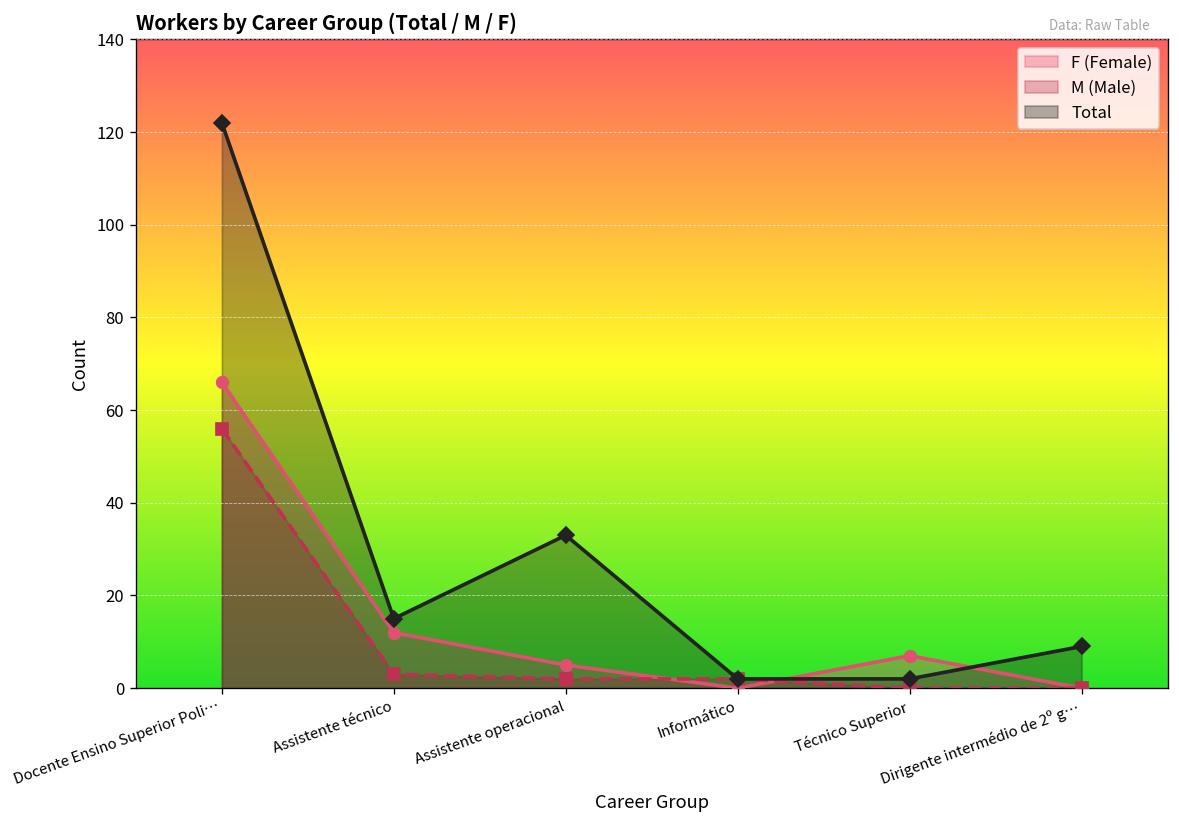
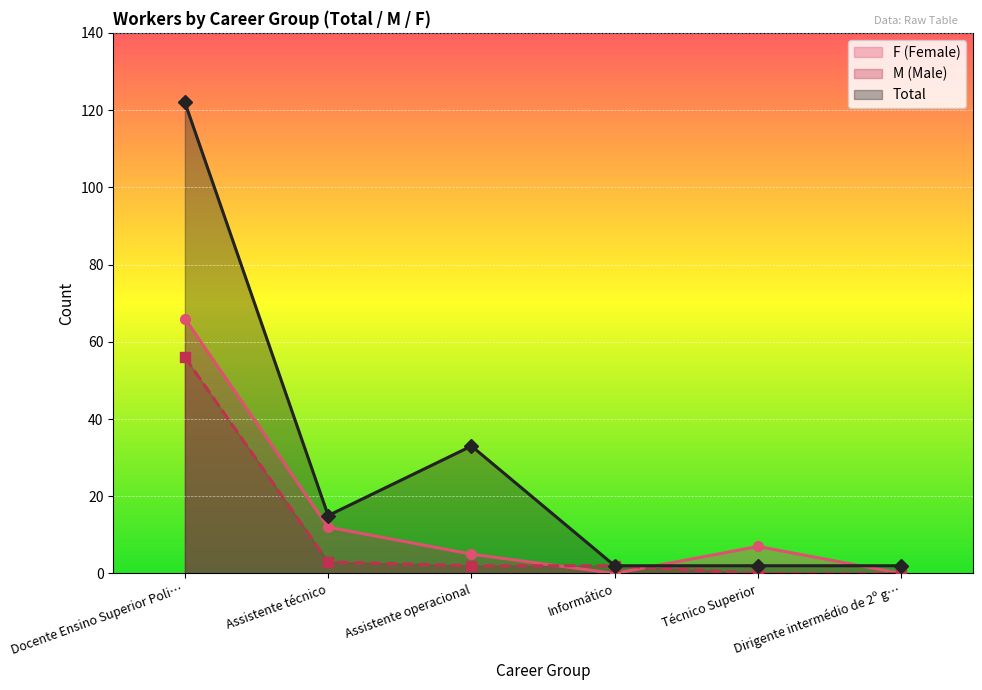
  {
    "Total": {
      "Docente Ensino Superior Poli…": 122,
      "Assistente técnico": 15,
      "Assistente operacional": 33,
      "Técnico Superior": 2,
-     "Dirigente intermédio de 2º g…": 9
+     "Dirigente intermédio de 2º g…": 2
    }
  }
